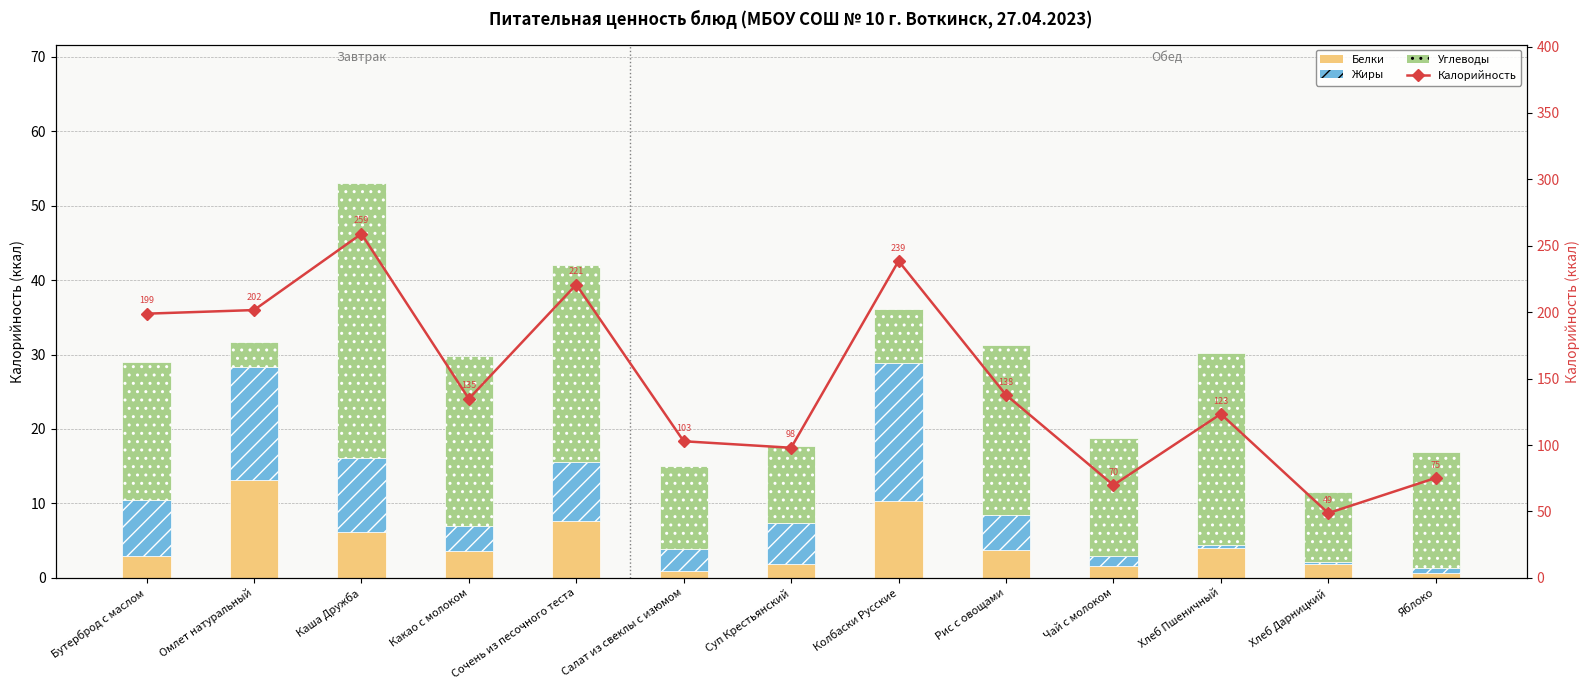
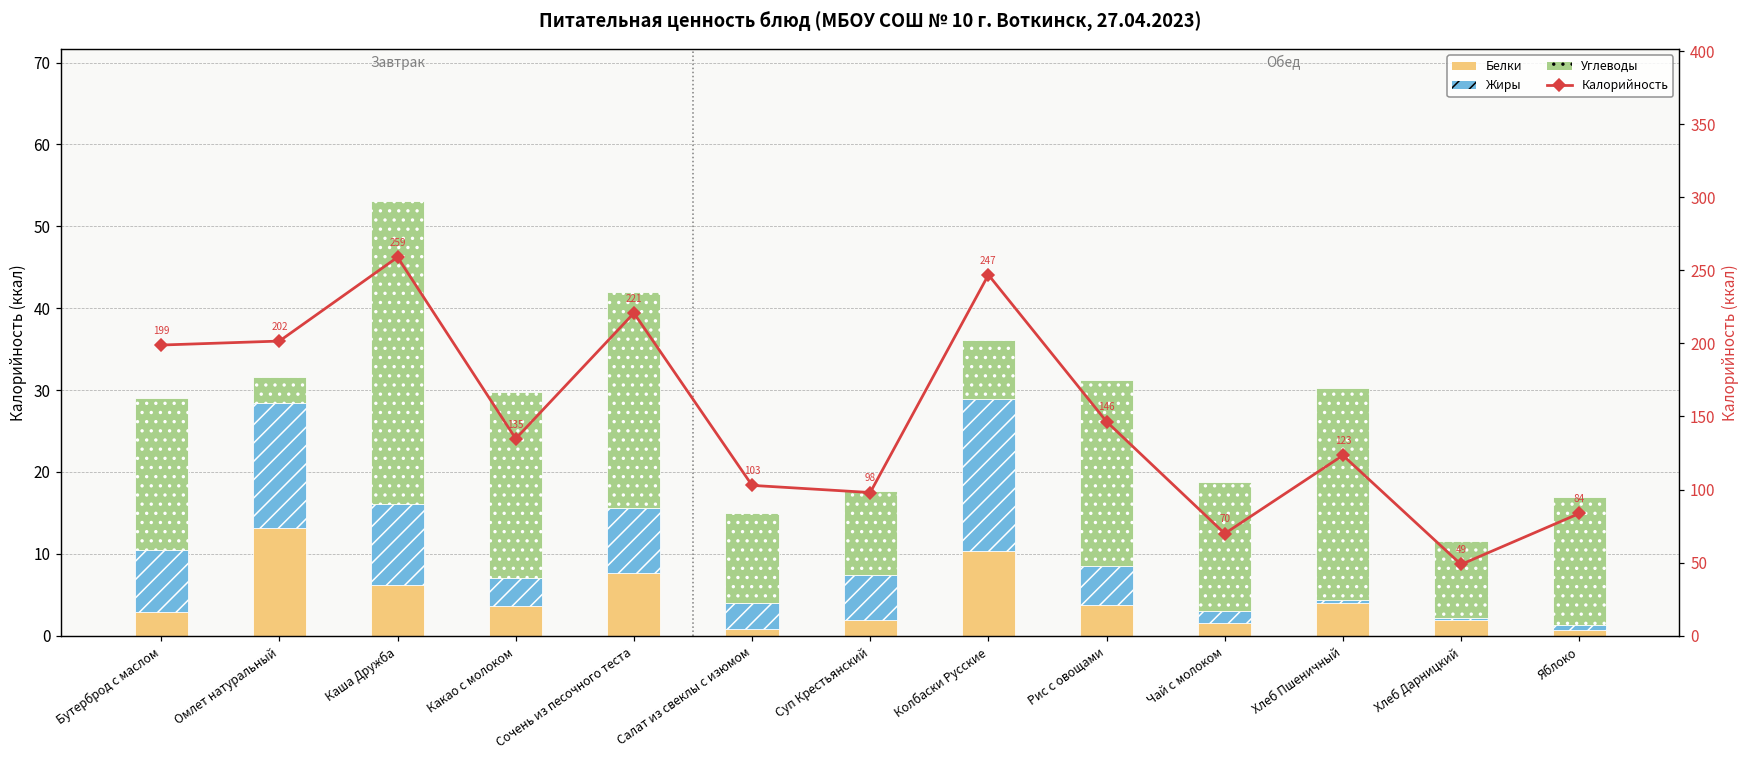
  {
    "Калорийность": {
      "Бутерброд с маслом": 199,
      "Омлет натуральный": 202,
      "Каша Дружба": 259,
      "Какао с молоком": 135,
      "Сочень из песочного теста": 221,
      "Салат из свеклы с изюмом": 103,
      "Суп Крестьянский": 98,
-     "Колбаски Русские": 239,
-     "Рис с овощами": 138,
+     "Колбаски Русские": 247,
+     "Рис с овощами": 146,
      "Чай с молоком": 70,
      "Хлеб Пшеничный": 123,
      "Хлеб Дарницкий": 49,
-     "Яблоко": 75
+     "Яблоко": 84
    }
  }
